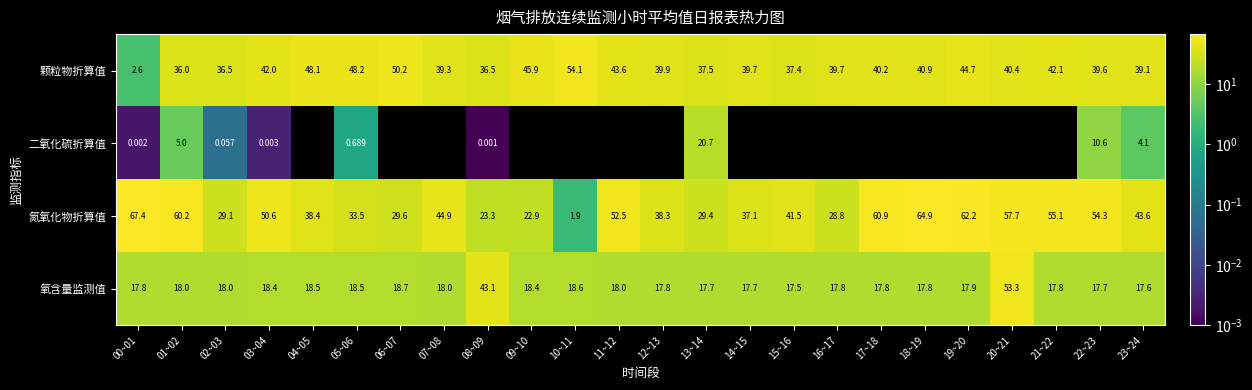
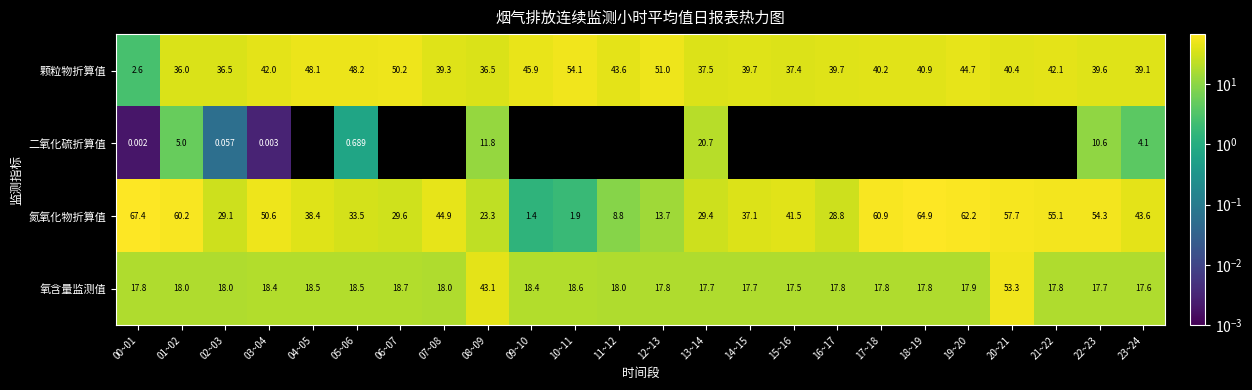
  {
    "颗粒物折算值": {
      "00~01": 2.6,
      "01~02": 36.0,
      "02~03": 36.5,
      "03~04": 42.0,
      "04~05": 48.1,
      "05~06": 48.2,
      "06~07": 50.2,
      "07~08": 39.3,
      "08~09": 36.5,
      "09~10": 45.9,
      "10~11": 54.1,
      "11~12": 43.6,
-     "12~13": 39.9,
+     "12~13": 51.0,
      "13~14": 37.5,
      "14~15": 39.7,
      "15~16": 37.4,
      "16~17": 39.7,
      "17~18": 40.2,
      "18~19": 40.9,
      "19~20": 44.7,
      "20~21": 40.4,
      "21~22": 42.1,
      "22~23": 39.6,
      "23~24": 39.1
    },
    "二氧化硫折算值": {
      "00~01": 0.002,
      "01~02": 5.0,
      "02~03": 0.057,
      "03~04": 0.003,
      "05~06": 0.689,
-     "08~09": 0.001,
+     "08~09": 11.8,
      "13~14": 20.7,
      "22~23": 10.6,
      "23~24": 4.1
    },
    "氮氧化物折算值": {
      "00~01": 67.4,
      "01~02": 60.2,
      "02~03": 29.1,
      "03~04": 50.6,
      "04~05": 38.4,
      "05~06": 33.5,
      "06~07": 29.6,
      "07~08": 44.9,
      "08~09": 23.3,
-     "09~10": 22.9,
+     "09~10": 1.4,
      "10~11": 1.9,
-     "11~12": 52.5,
-     "12~13": 38.3,
+     "11~12": 8.8,
+     "12~13": 13.7,
      "13~14": 29.4,
      "14~15": 37.1,
      "15~16": 41.5,
      "16~17": 28.8,
      "17~18": 60.9,
      "18~19": 64.9,
      "19~20": 62.2,
      "20~21": 57.7,
      "21~22": 55.1,
      "22~23": 54.3,
      "23~24": 43.6
    },
    "氧含量监测值": {
      "00~01": 17.8,
      "01~02": 18.0,
      "02~03": 18.0,
      "03~04": 18.4,
      "04~05": 18.5,
      "05~06": 18.5,
      "06~07": 18.7,
      "07~08": 18.0,
      "08~09": 43.1,
      "09~10": 18.4,
      "10~11": 18.6,
      "11~12": 18.0,
      "12~13": 17.8,
      "13~14": 17.7,
      "14~15": 17.7,
      "15~16": 17.5,
      "16~17": 17.8,
      "17~18": 17.8,
      "18~19": 17.8,
      "19~20": 17.9,
      "20~21": 53.3,
      "21~22": 17.8,
      "22~23": 17.7,
      "23~24": 17.6
    }
  }
